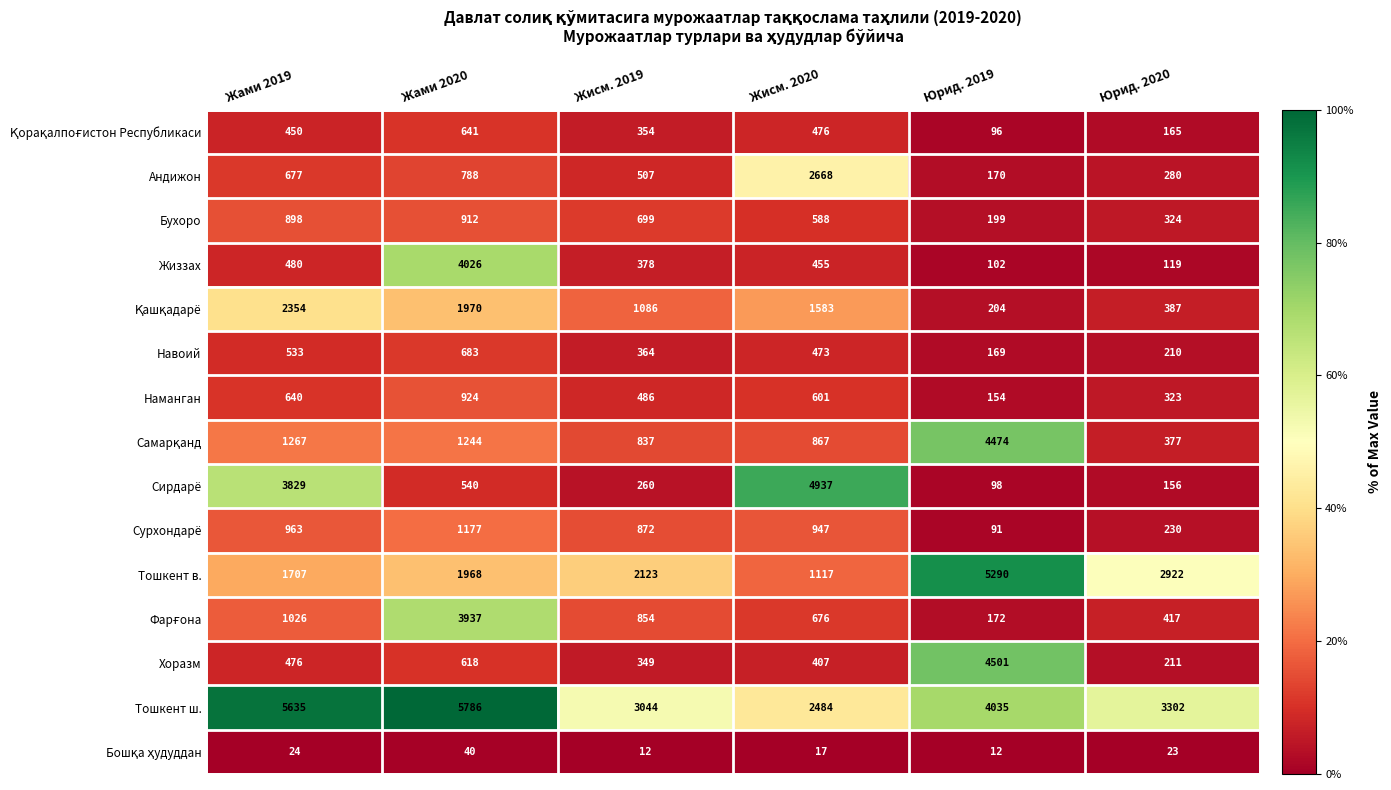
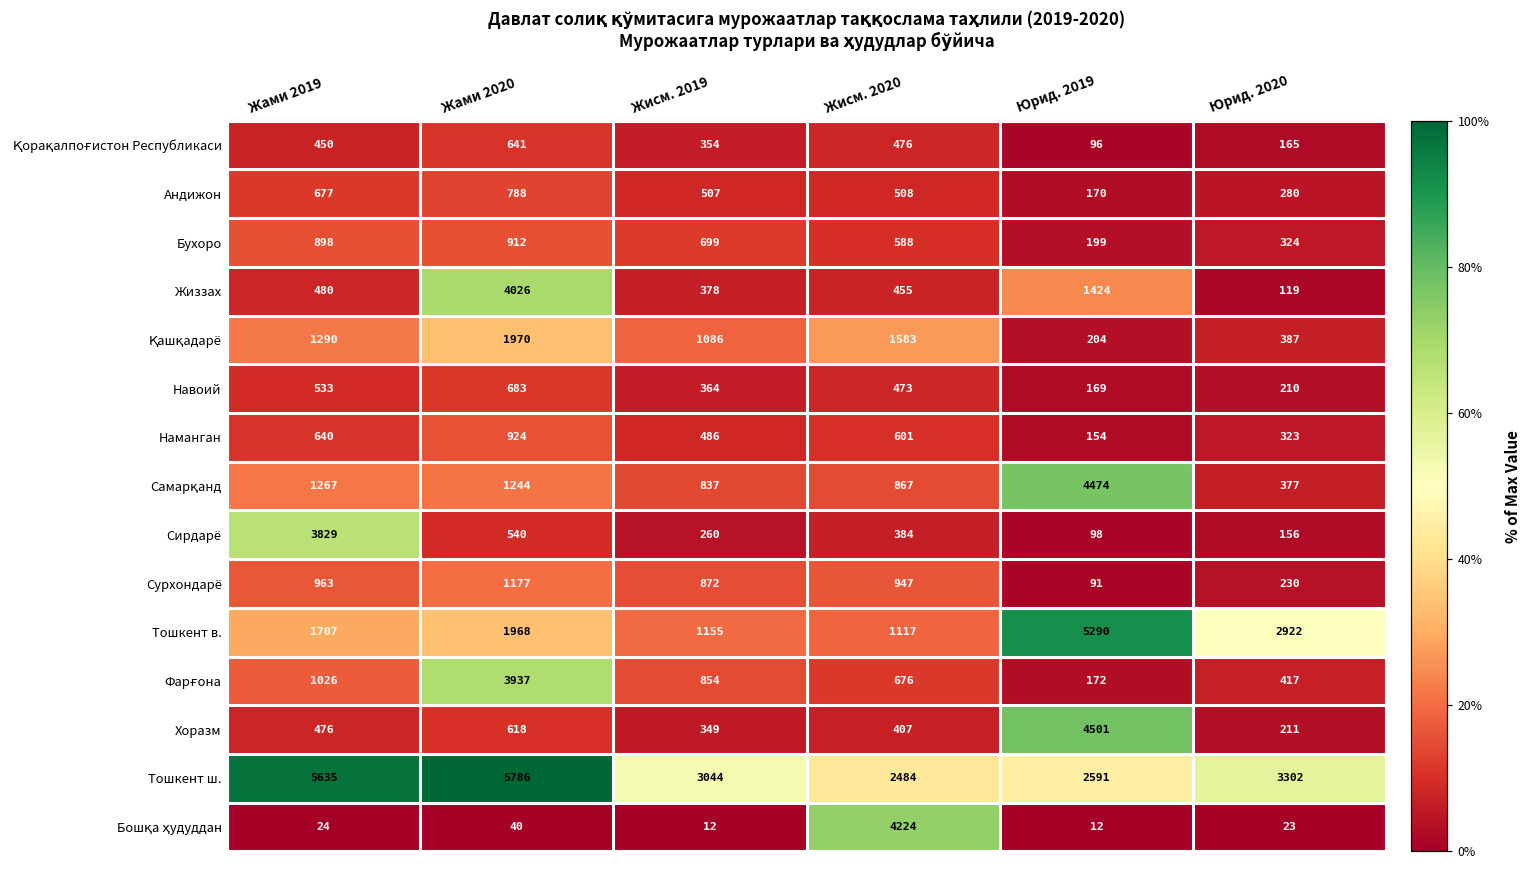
  {
    "Қорақалпоғистон Республикаси": {
      "Жами 2019": 450,
      "Жами 2020": 641,
      "Жисм. 2019": 354,
      "Жисм. 2020": 476,
      "Юрид. 2019": 96,
      "Юрид. 2020": 165
    },
    "Андижон": {
      "Жами 2019": 677,
      "Жами 2020": 788,
      "Жисм. 2019": 507,
-     "Жисм. 2020": 2668,
+     "Жисм. 2020": 508,
      "Юрид. 2019": 170,
      "Юрид. 2020": 280
    },
    "Бухоро": {
      "Жами 2019": 898,
      "Жами 2020": 912,
      "Жисм. 2019": 699,
      "Жисм. 2020": 588,
      "Юрид. 2019": 199,
      "Юрид. 2020": 324
    },
    "Жиззах": {
      "Жами 2019": 480,
      "Жами 2020": 4026,
      "Жисм. 2019": 378,
      "Жисм. 2020": 455,
-     "Юрид. 2019": 102,
+     "Юрид. 2019": 1424,
      "Юрид. 2020": 119
    },
    "Қашқадарё": {
-     "Жами 2019": 2354,
+     "Жами 2019": 1290,
      "Жами 2020": 1970,
      "Жисм. 2019": 1086,
      "Жисм. 2020": 1583,
      "Юрид. 2019": 204,
      "Юрид. 2020": 387
    },
    "Навоий": {
      "Жами 2019": 533,
      "Жами 2020": 683,
      "Жисм. 2019": 364,
      "Жисм. 2020": 473,
      "Юрид. 2019": 169,
      "Юрид. 2020": 210
    },
    "Наманган": {
      "Жами 2019": 640,
      "Жами 2020": 924,
      "Жисм. 2019": 486,
      "Жисм. 2020": 601,
      "Юрид. 2019": 154,
      "Юрид. 2020": 323
    },
    "Самарқанд": {
      "Жами 2019": 1267,
      "Жами 2020": 1244,
      "Жисм. 2019": 837,
      "Жисм. 2020": 867,
      "Юрид. 2019": 4474,
      "Юрид. 2020": 377
    },
    "Сирдарё": {
      "Жами 2019": 3829,
      "Жами 2020": 540,
      "Жисм. 2019": 260,
-     "Жисм. 2020": 4937,
+     "Жисм. 2020": 384,
      "Юрид. 2019": 98,
      "Юрид. 2020": 156
    },
    "Сурхондарё": {
      "Жами 2019": 963,
      "Жами 2020": 1177,
      "Жисм. 2019": 872,
      "Жисм. 2020": 947,
      "Юрид. 2019": 91,
      "Юрид. 2020": 230
    },
    "Тошкент в.": {
      "Жами 2019": 1707,
      "Жами 2020": 1968,
-     "Жисм. 2019": 2123,
+     "Жисм. 2019": 1155,
      "Жисм. 2020": 1117,
      "Юрид. 2019": 5290,
      "Юрид. 2020": 2922
    },
    "Фарғона": {
      "Жами 2019": 1026,
      "Жами 2020": 3937,
      "Жисм. 2019": 854,
      "Жисм. 2020": 676,
      "Юрид. 2019": 172,
      "Юрид. 2020": 417
    },
    "Хоразм": {
      "Жами 2019": 476,
      "Жами 2020": 618,
      "Жисм. 2019": 349,
      "Жисм. 2020": 407,
      "Юрид. 2019": 4501,
      "Юрид. 2020": 211
    },
    "Тошкент ш.": {
      "Жами 2019": 5635,
      "Жами 2020": 5786,
      "Жисм. 2019": 3044,
      "Жисм. 2020": 2484,
-     "Юрид. 2019": 4035,
+     "Юрид. 2019": 2591,
      "Юрид. 2020": 3302
    },
    "Бошқа ҳудуддан": {
      "Жами 2019": 24,
      "Жами 2020": 40,
      "Жисм. 2019": 12,
-     "Жисм. 2020": 17,
+     "Жисм. 2020": 4224,
      "Юрид. 2019": 12,
      "Юрид. 2020": 23
    }
  }
